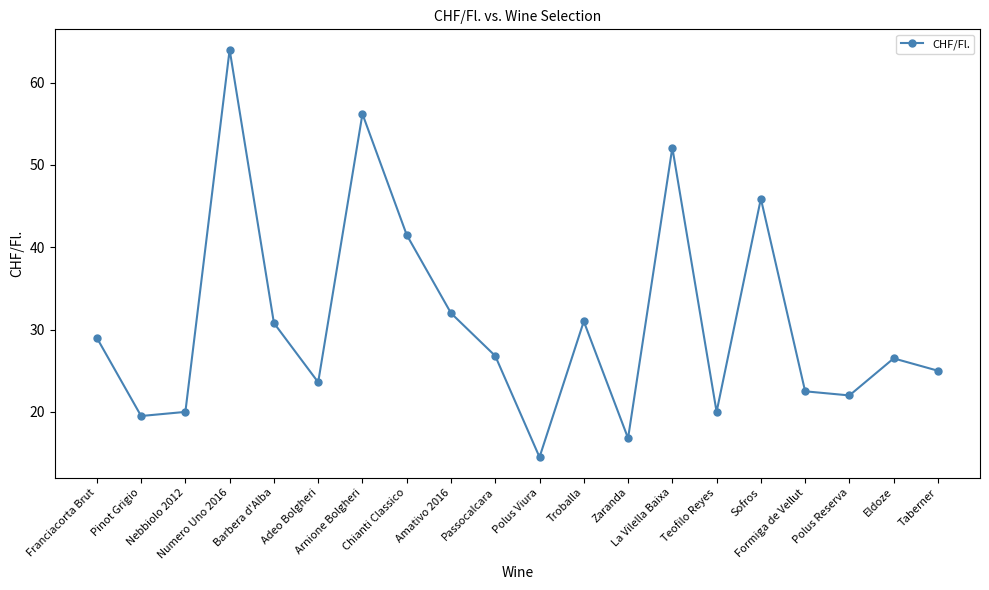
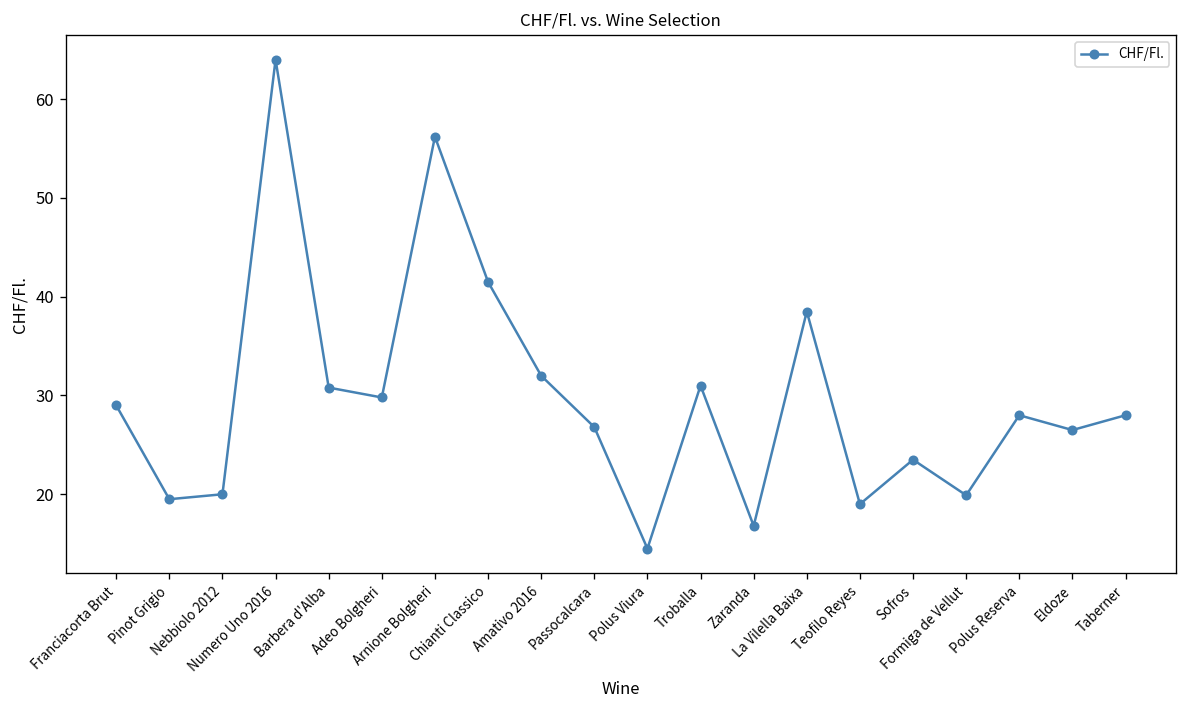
  {
    "Franciacorta Brut": 29,
    "Pinot Grigio": 20,
    "Nebbiolo 2012": 20,
    "Numero Uno 2016": 64,
    "Barbera d'Alba": 31,
-   "Adeo Bolgheri": 24,
+   "Adeo Bolgheri": 30,
    "Arnione Bolgheri": 56,
    "Chianti Classico": 42,
    "Amativo 2016": 32,
    "Passocalcara": 27,
    "Polus Viura": 15,
    "Troballa": 31,
    "Zaranda": 17,
-   "La Vilella Baixa": 52,
-   "Teofilo Reyes": 20,
-   "Sofros": 46,
-   "Formiga de Vellut": 23,
-   "Polus Reserva": 22,
+   "La Vilella Baixa": 39,
+   "Teofilo Reyes": 19,
+   "Sofros": 24,
+   "Formiga de Vellut": 20,
+   "Polus Reserva": 28,
    "Eldoze": 27,
-   "Taberner": 25
+   "Taberner": 28
  }
